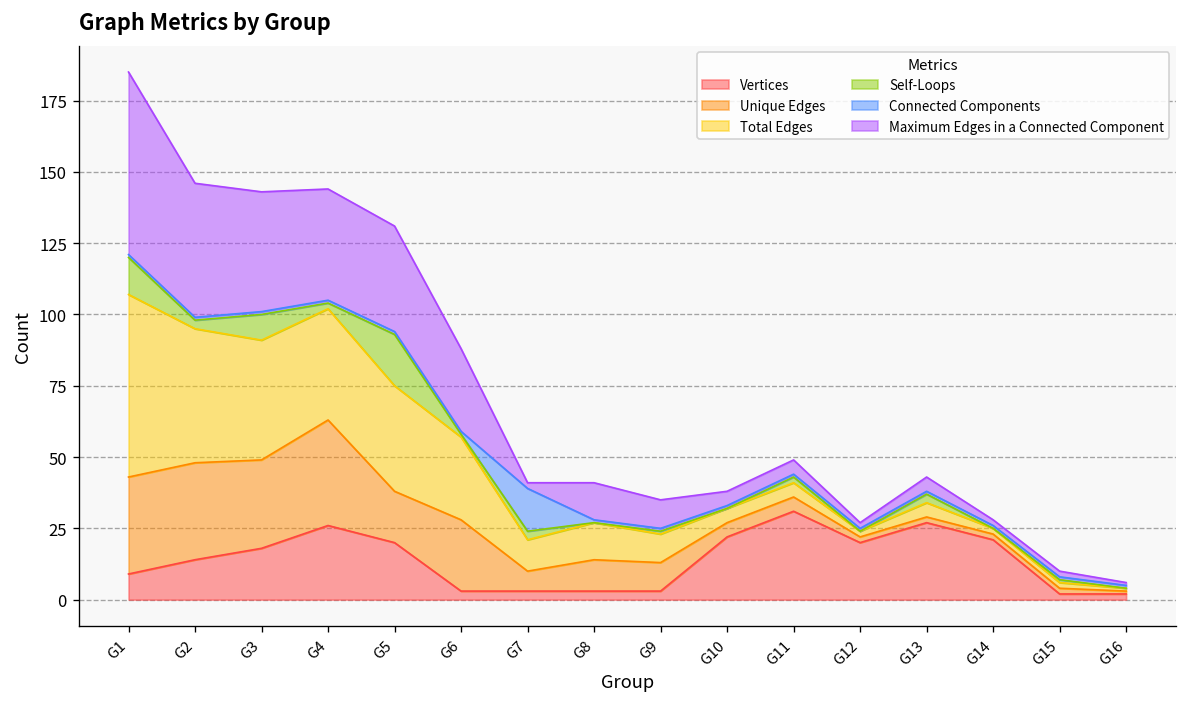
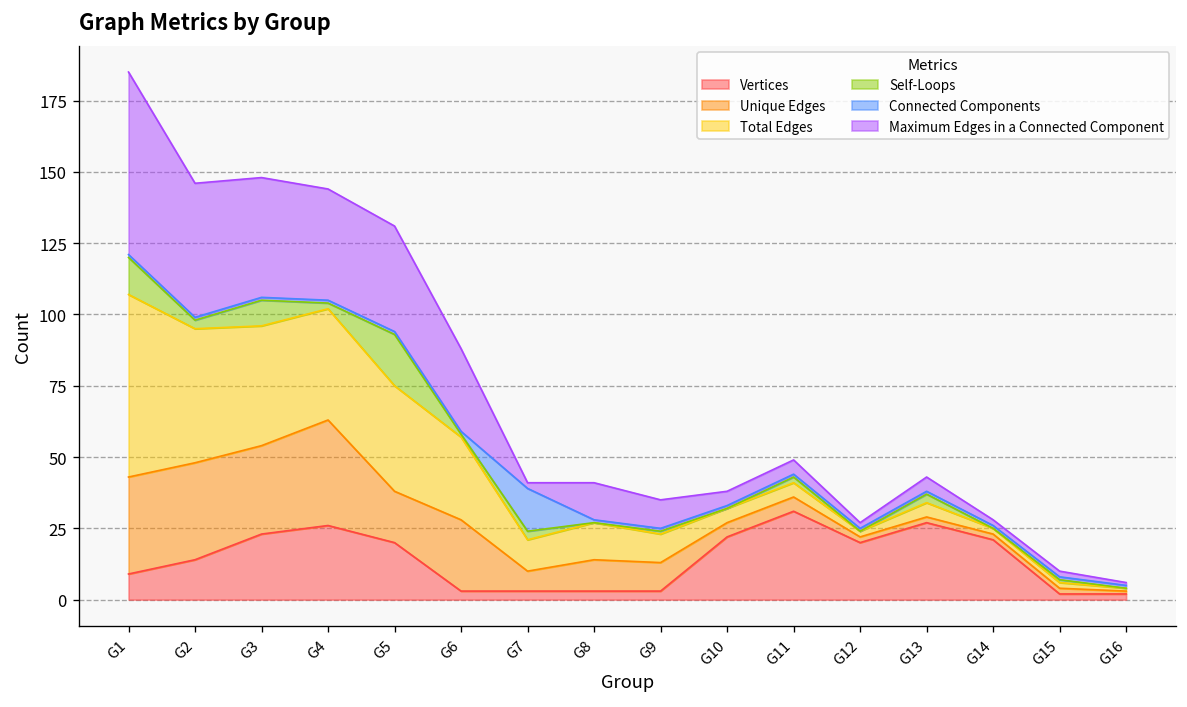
  {
    "Vertices": {
      "G1": 9,
      "G2": 14,
-     "G3": 18,
+     "G3": 23,
      "G4": 26,
      "G5": 20,
      "G6": 3,
      "G7": 3,
      "G8": 3,
      "G9": 3,
      "G10": 22,
      "G11": 31,
      "G12": 20,
      "G13": 27,
      "G14": 21,
      "G15": 2
    },
    "Self-Loops": {
      "G7": 3
    },
    "Connected Components": {
      "G7": 15
    },
    "Maximum Edges in a Connected Component": {
      "G1": 64,
      "G2": 47,
      "G3": 42,
      "G4": 39,
      "G5": 37,
      "G6": 29,
      "G7": 2,
      "G8": 13,
      "G9": 10,
      "G10": 5,
      "G11": 5,
      "G12": 2,
      "G13": 5,
      "G14": 2,
      "G15": 2
    }
  }
